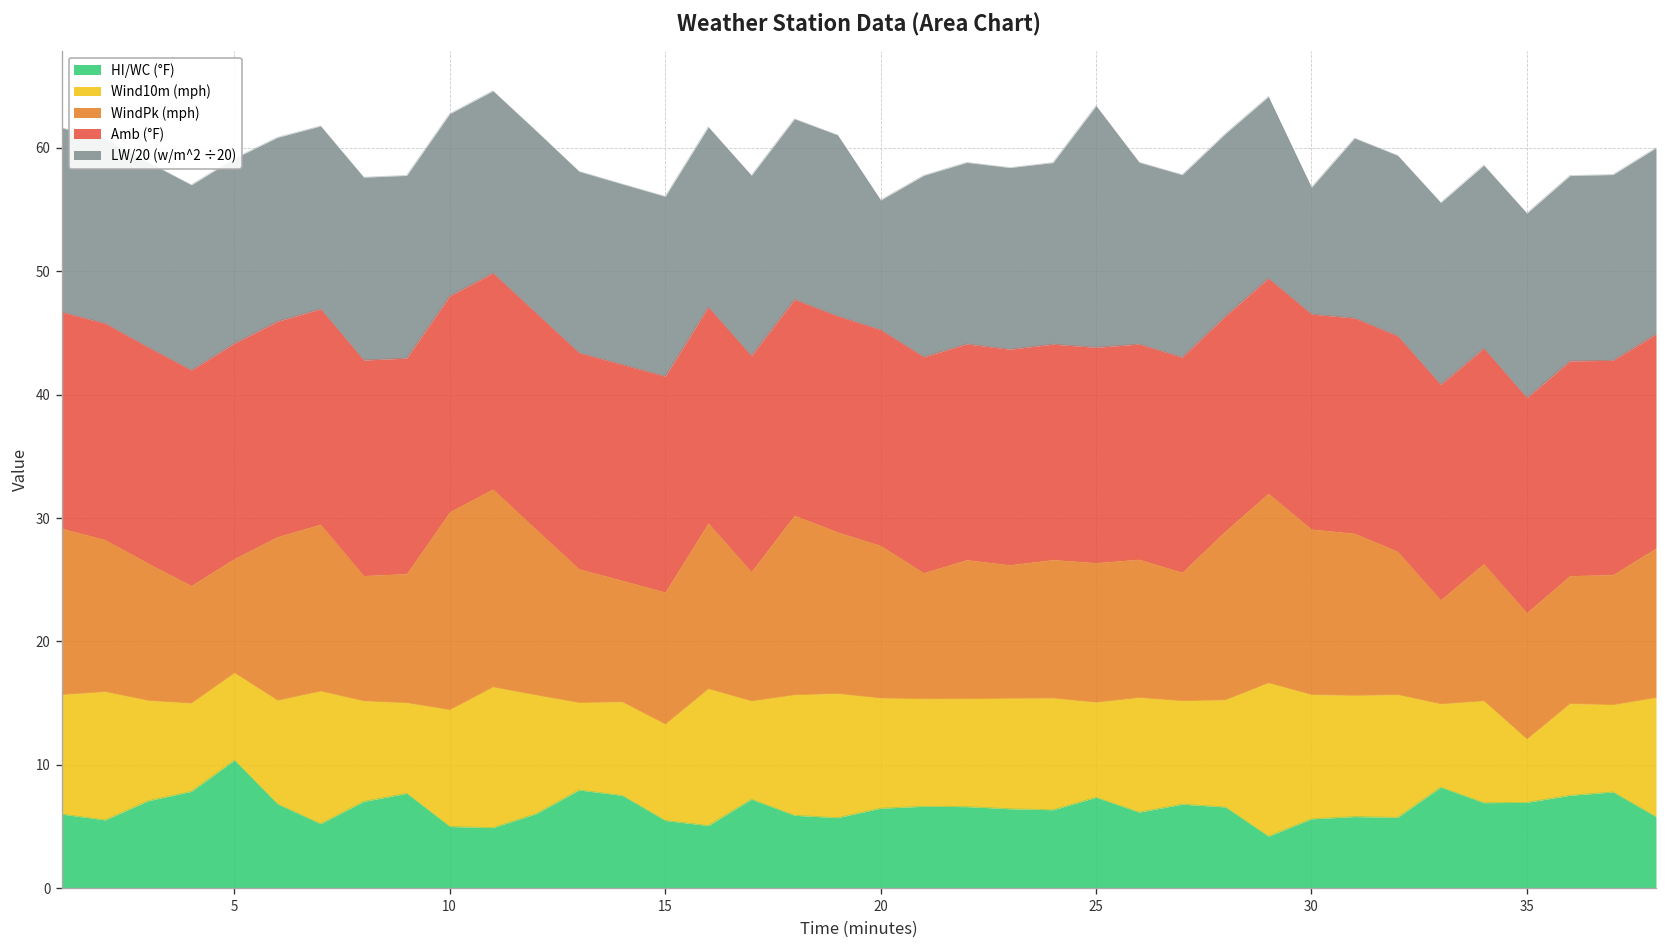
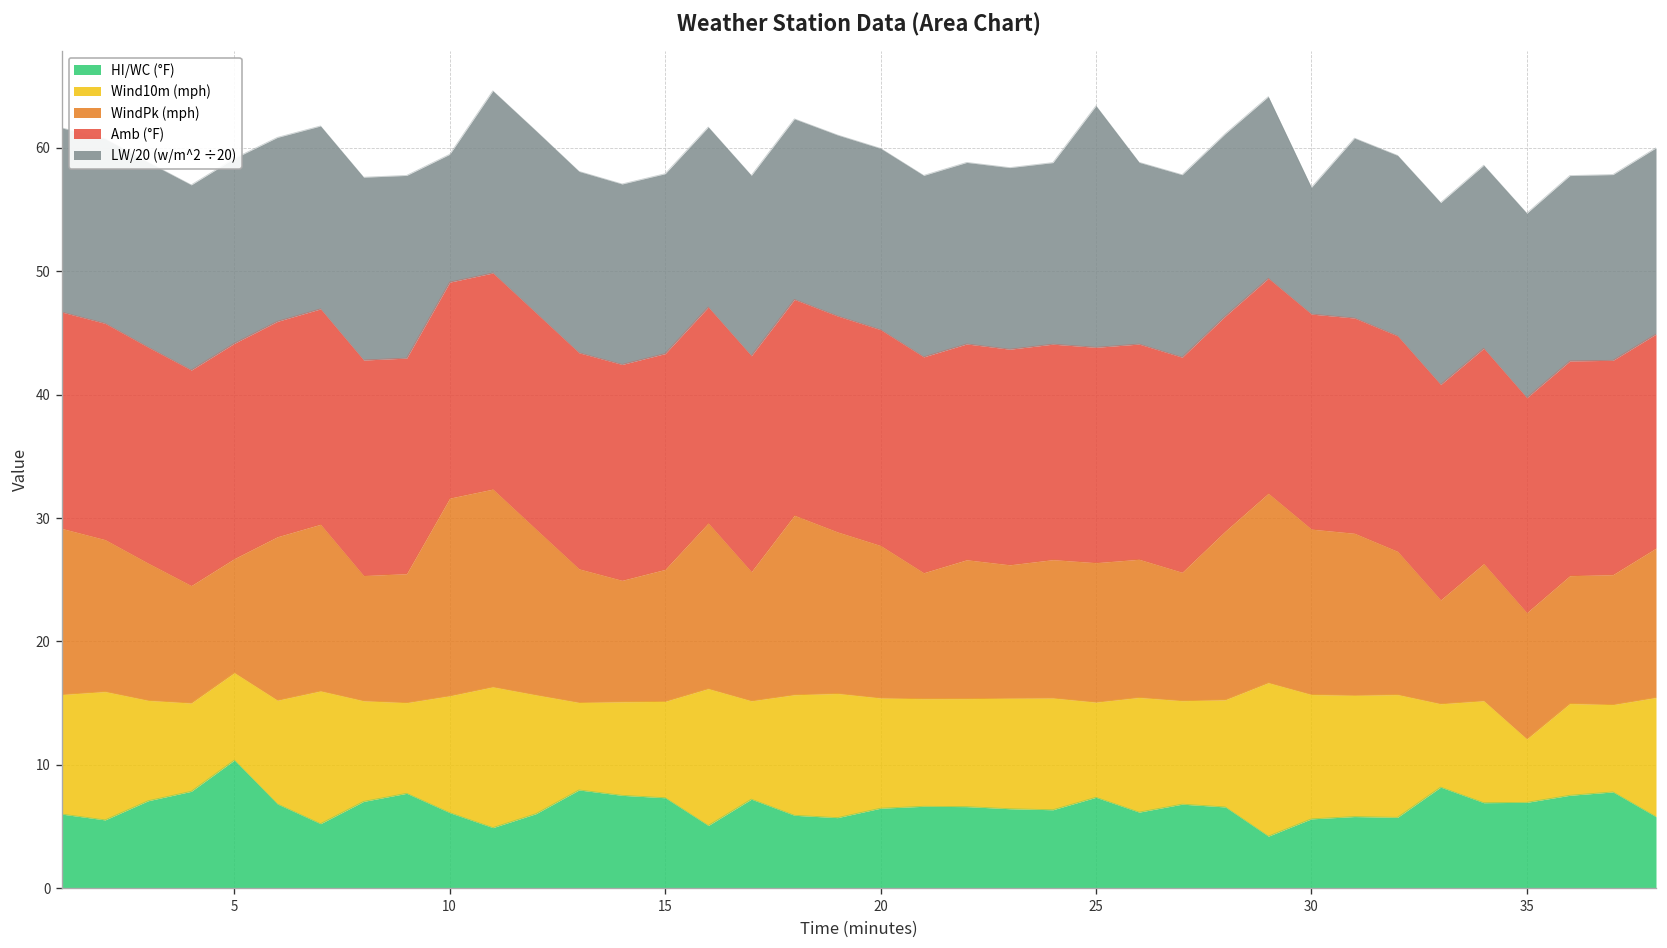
  {
    "HI/WC (°F)": {
      "5": 10.4,
-     "10": 5.0,
-     "15": 5.5,
+     "10": 6.1,
+     "15": 7.3,
      "20": 6.5,
      "25": 7.4,
      "30": 5.6,
      "35": 7.0
    },
    "Wind10m (mph)": {
      "5": 7.1,
      "10": 9.5,
      "15": 7.8,
      "20": 8.9,
      "25": 7.7,
      "30": 10.1,
      "35": 5.1
    },
    "LW/20 (w/m^2 ÷20)": {
-     "10": 14.8,
+     "10": 10.4,
      "15": 14.6,
-     "20": 10.5,
+     "20": 14.7,
      "25": 19.6,
      "30": 10.3,
      "35": 15.0
    }
  }
